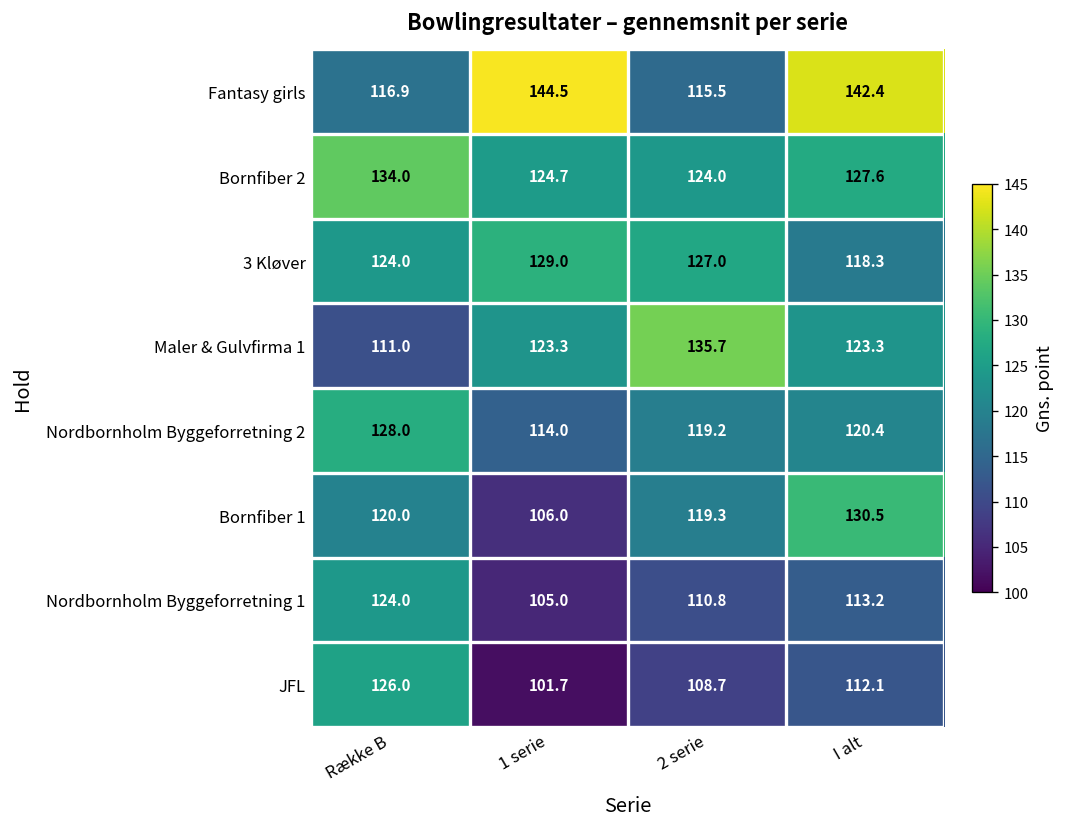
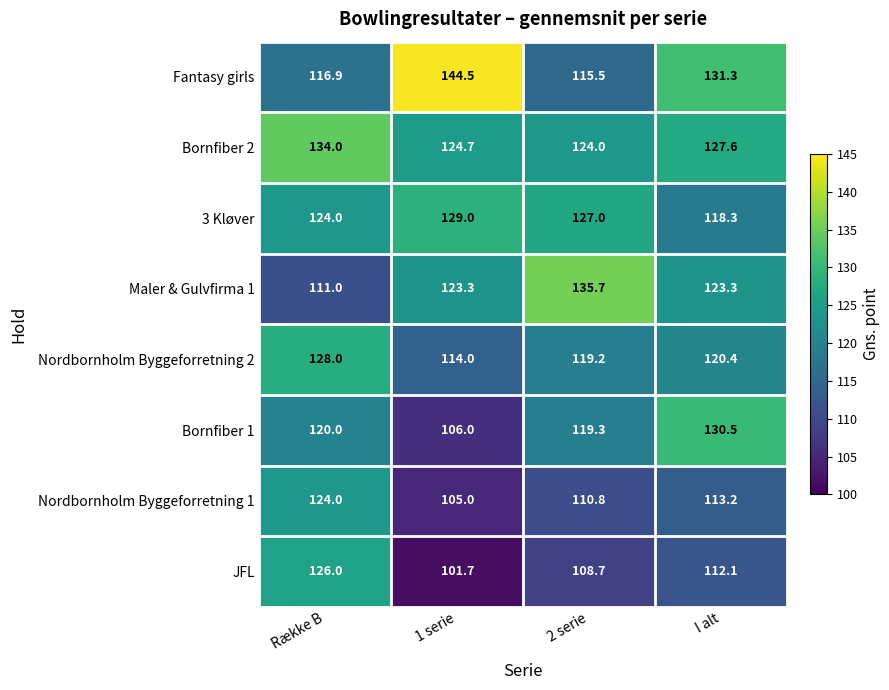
  {
    "Fantasy girls": {
      "Række B": 116.9,
      "1 serie": 144.5,
      "2 serie": 115.5,
-     "I alt": 142.4
+     "I alt": 131.3
    },
    "Bornfiber 2": {
      "Række B": 134.0,
      "1 serie": 124.7,
      "2 serie": 124.0,
      "I alt": 127.6
    },
    "3 Kløver": {
      "Række B": 124.0,
      "1 serie": 129.0,
      "2 serie": 127.0,
      "I alt": 118.3
    },
    "Maler & Gulvfirma 1": {
      "Række B": 111.0,
      "1 serie": 123.3,
      "2 serie": 135.7,
      "I alt": 123.3
    },
    "Nordbornholm Byggeforretning 2": {
      "Række B": 128.0,
      "1 serie": 114.0,
      "2 serie": 119.2,
      "I alt": 120.4
    },
    "Bornfiber 1": {
      "Række B": 120.0,
      "1 serie": 106.0,
      "2 serie": 119.3,
      "I alt": 130.5
    },
    "Nordbornholm Byggeforretning 1": {
      "Række B": 124.0,
      "1 serie": 105.0,
      "2 serie": 110.8,
      "I alt": 113.2
    },
    "JFL": {
      "Række B": 126.0,
      "1 serie": 101.7,
      "2 serie": 108.7,
      "I alt": 112.1
    }
  }
